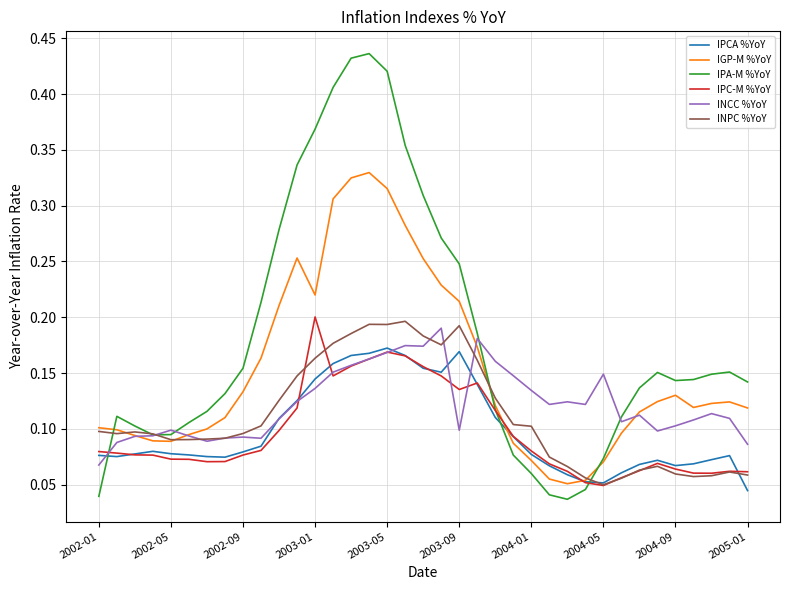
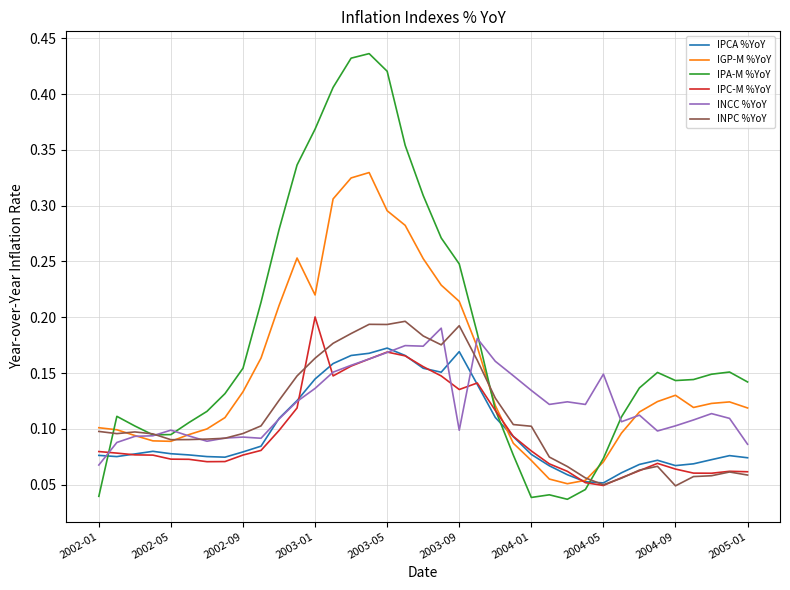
  {
    "IPCA %YoY": {
      "2002-01": 0.076,
      "2002-05": 0.078,
      "2002-09": 0.079,
      "2003-01": 0.145,
      "2003-05": 0.172,
      "2003-09": 0.169,
      "2004-01": 0.077,
      "2004-09": 0.067,
-     "2005-01": 0.045
+     "2005-01": 0.074
    },
    "IGP-M %YoY": {
      "2002-01": 0.101,
      "2002-09": 0.133,
      "2003-01": 0.220,
-     "2003-05": 0.315,
+     "2003-05": 0.295,
      "2003-09": 0.214,
      "2004-01": 0.072,
      "2004-05": 0.070,
      "2004-09": 0.130,
      "2005-01": 0.119
    },
    "IPA-M %YoY": {
      "2002-01": 0.040,
      "2002-05": 0.095,
      "2002-09": 0.154,
      "2003-01": 0.369,
      "2003-05": 0.420,
      "2003-09": 0.248,
-     "2004-01": 0.060,
+     "2004-01": 0.038,
      "2004-05": 0.073,
      "2004-09": 0.143,
      "2005-01": 0.142
    },
    "IPC-M %YoY": {
      "2002-01": 0.080,
      "2002-05": 0.073,
      "2002-09": 0.077,
      "2003-01": 0.200,
      "2003-09": 0.135,
      "2004-01": 0.080,
      "2004-09": 0.064,
      "2005-01": 0.062
    },
    "INCC %YoY": {
      "2002-01": 0.068,
      "2002-05": 0.099,
      "2002-09": 0.093,
      "2003-01": 0.136,
      "2003-09": 0.099,
      "2004-01": 0.134,
      "2004-05": 0.149,
      "2004-09": 0.103,
      "2005-01": 0.086
    },
    "INPC %YoY": {
      "2002-01": 0.098,
      "2002-09": 0.096,
      "2003-01": 0.163,
      "2003-05": 0.194,
      "2003-09": 0.192,
      "2004-01": 0.102,
-     "2004-09": 0.060,
+     "2004-09": 0.049,
      "2005-01": 0.059
    }
  }
